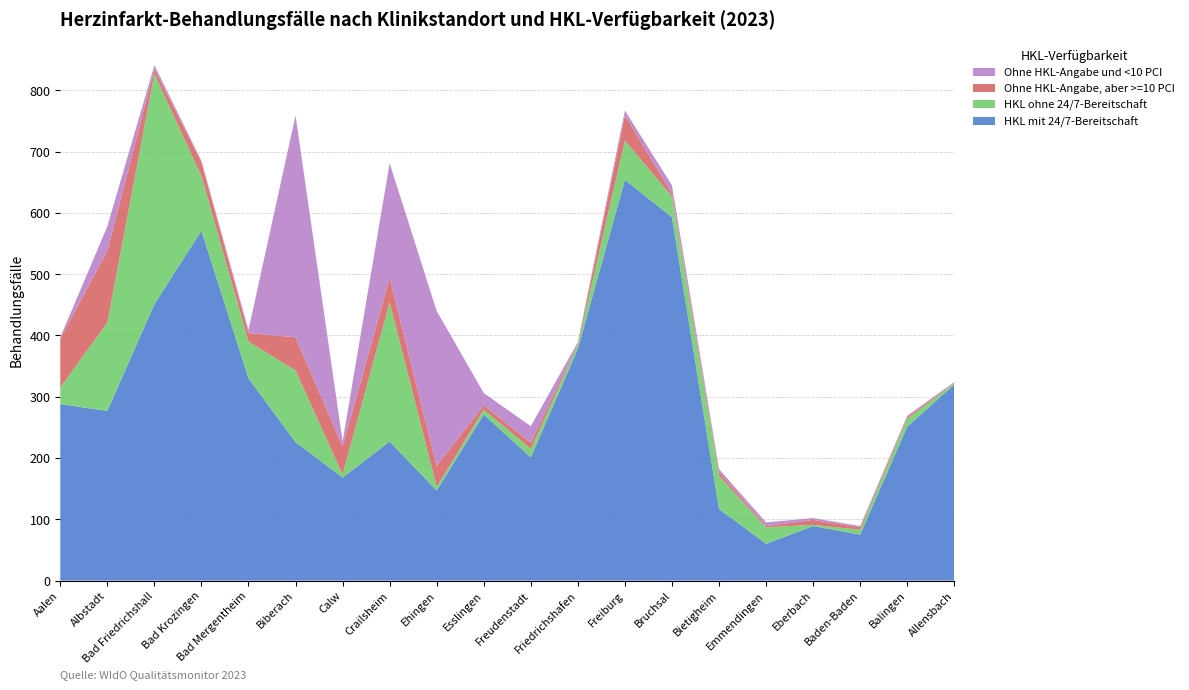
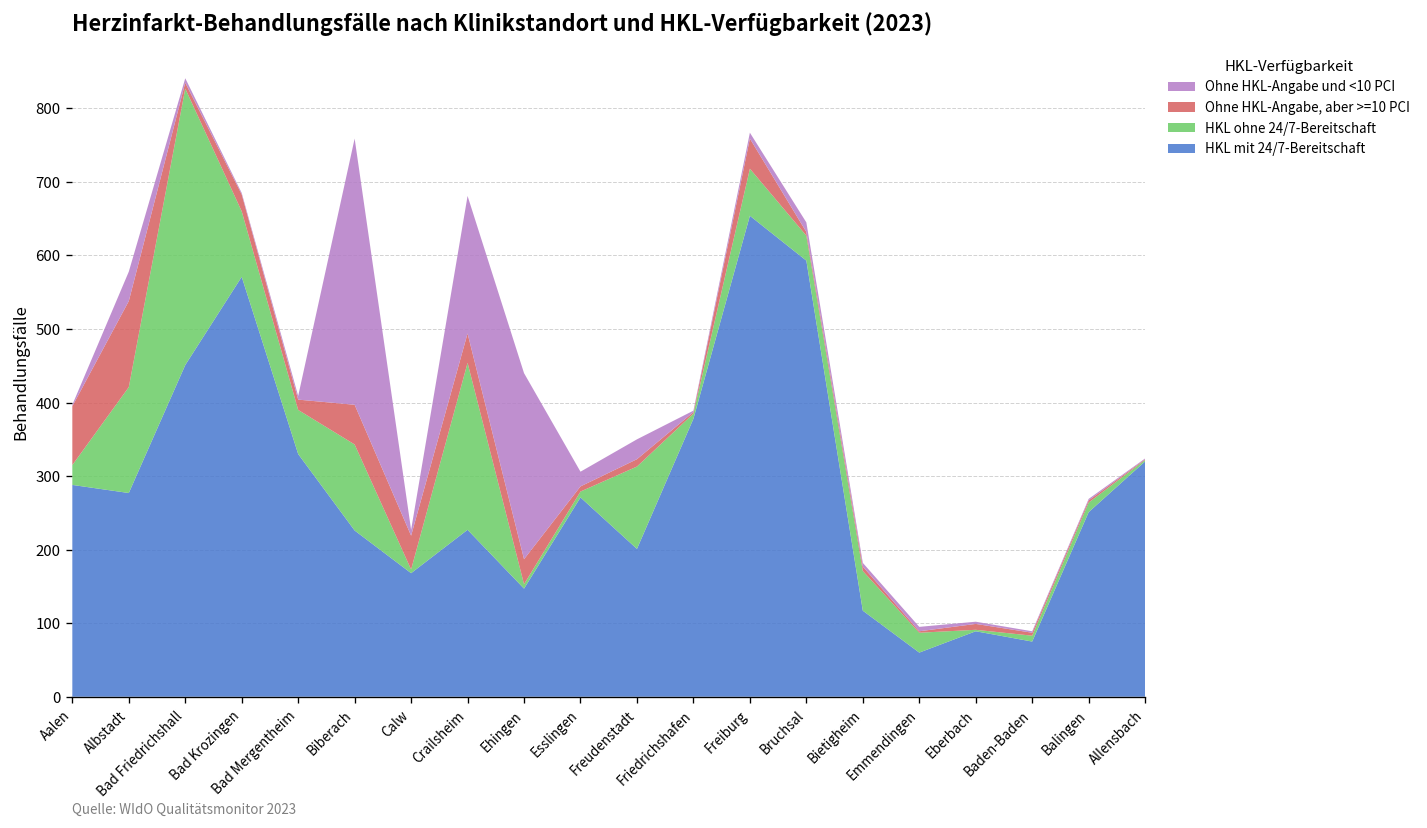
  {
    "HKL mit 24/7-Bereitschaft": {
      "Aalen": 290,
      "Albstadt": 280,
      "Bad Friedrichshall": 450,
      "Bad Krozingen": 570,
      "Bad Mergentheim": 330,
      "Biberach": 230,
      "Calw": 170,
      "Crailsheim": 230,
      "Ehingen": 150,
      "Esslingen": 270,
      "Freudenstadt": 200,
      "Friedrichshafen": 380,
      "Freiburg": 650,
      "Bruchsal": 590,
      "Bietigheim": 120,
      "Emmendingen": 60,
      "Baden-Baden": 80,
      "Balingen": 250
    },
    "HKL ohne 24/7-Bereitschaft": {
      "Aalen": 30,
      "Albstadt": 140,
      "Bad Friedrichshall": 380,
      "Bad Krozingen": 90,
      "Bad Mergentheim": 60,
      "Biberach": 120,
      "Calw": 10,
      "Crailsheim": 230,
      "Ehingen": 10,
      "Esslingen": 10,
-     "Freudenstadt": 10,
+     "Freudenstadt": 110,
      "Freiburg": 60,
      "Bruchsal": 30,
      "Bietigheim": 50
    },
    "Ohne HKL-Angabe, aber >=10 PCI": {
      "Albstadt": 120,
      "Bad Friedrichshall": 10,
      "Bad Mergentheim": 10,
      "Biberach": 50,
      "Calw": 50,
      "Crailsheim": 40,
      "Ehingen": 30,
      "Esslingen": 10,
      "Freudenstadt": 10,
      "Freiburg": 40,
      "Bruchsal": 10,
      "Bietigheim": 10
    },
    "Ohne HKL-Angabe und <10 PCI": {
      "Albstadt": 40,
      "Bad Friedrichshall": 10,
      "Bad Mergentheim": 10,
      "Biberach": 360,
      "Calw": 10,
      "Crailsheim": 190,
      "Ehingen": 250,
      "Esslingen": 20,
      "Freudenstadt": 30,
      "Freiburg": 10,
      "Bruchsal": 10,
      "Bietigheim": 10,
      "Emmendingen": 10
    }
  }
